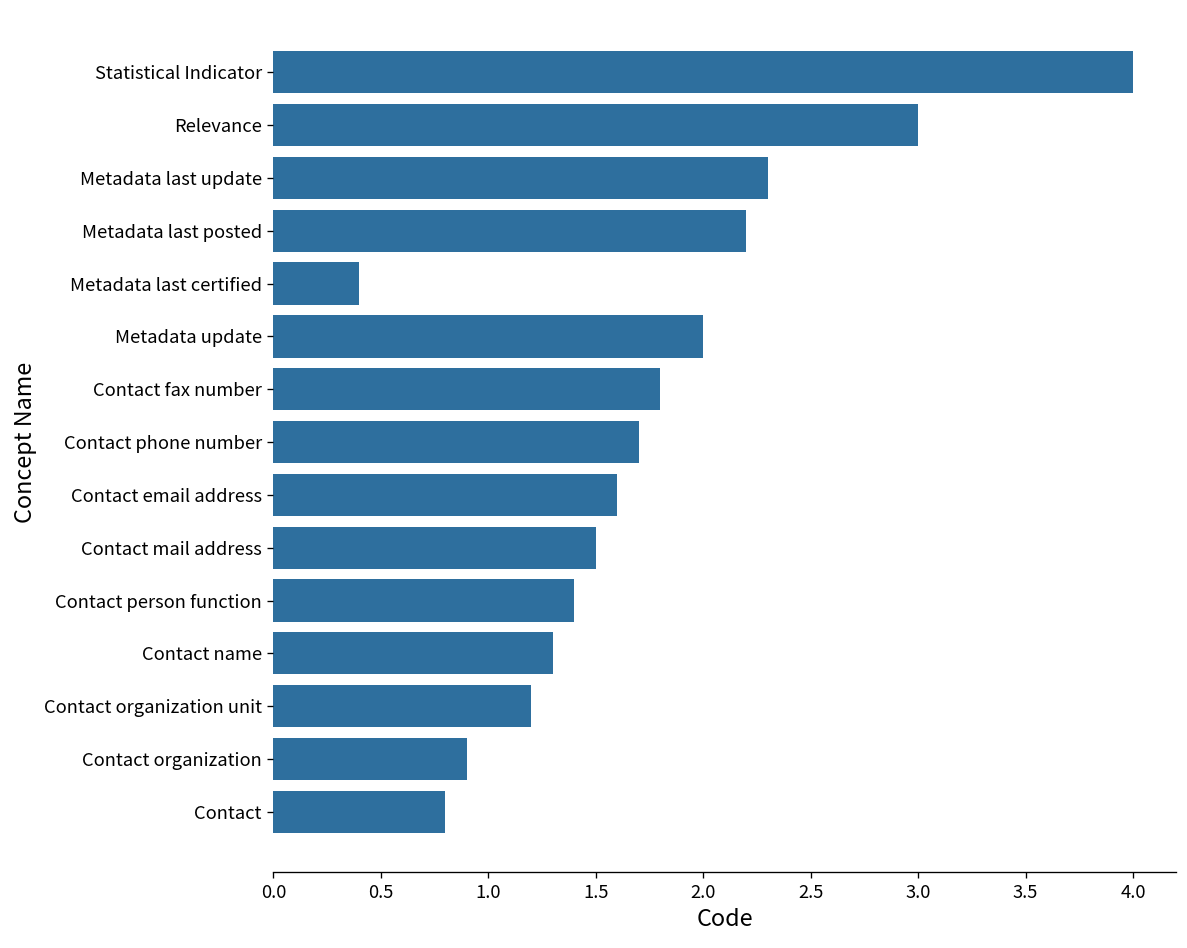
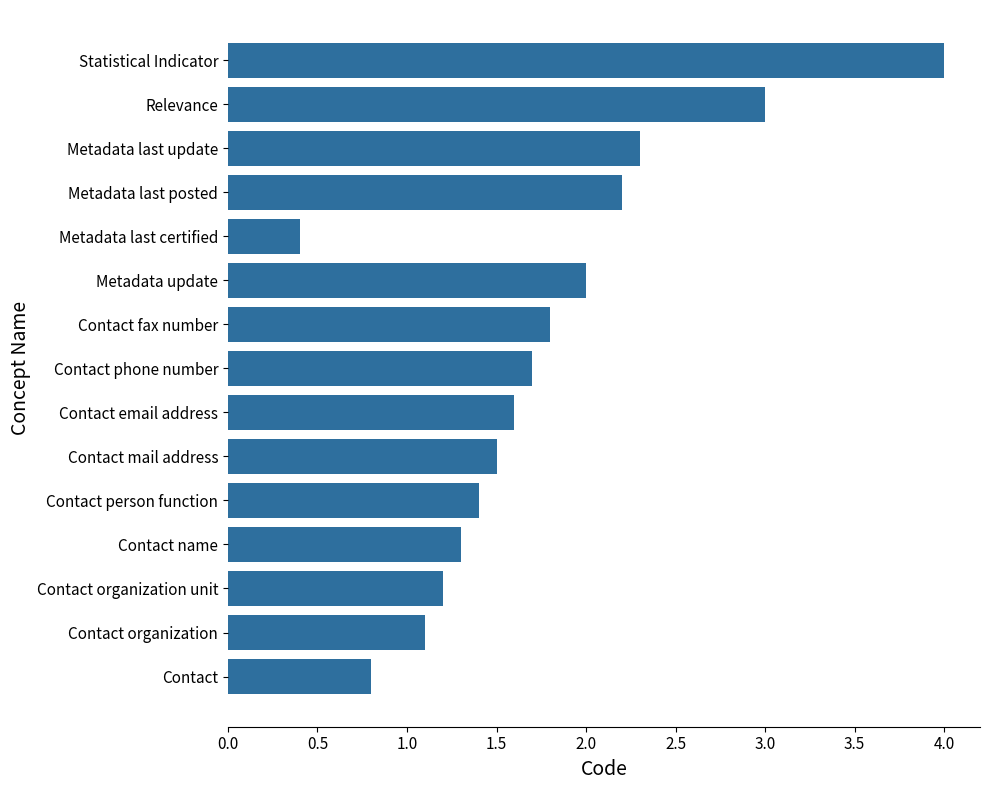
  {
    "Statistical Indicator": 4.0,
    "Relevance": 3.0,
    "Metadata last update": 2.3,
    "Metadata last posted": 2.2,
    "Metadata last certified": 0.4,
    "Metadata update": 2.0,
    "Contact fax number": 1.8,
    "Contact phone number": 1.7,
    "Contact email address": 1.6,
    "Contact mail address": 1.5,
    "Contact person function": 1.4,
    "Contact name": 1.3,
    "Contact organization unit": 1.2,
-   "Contact organization": 0.9,
+   "Contact organization": 1.1,
    "Contact": 0.8
  }
